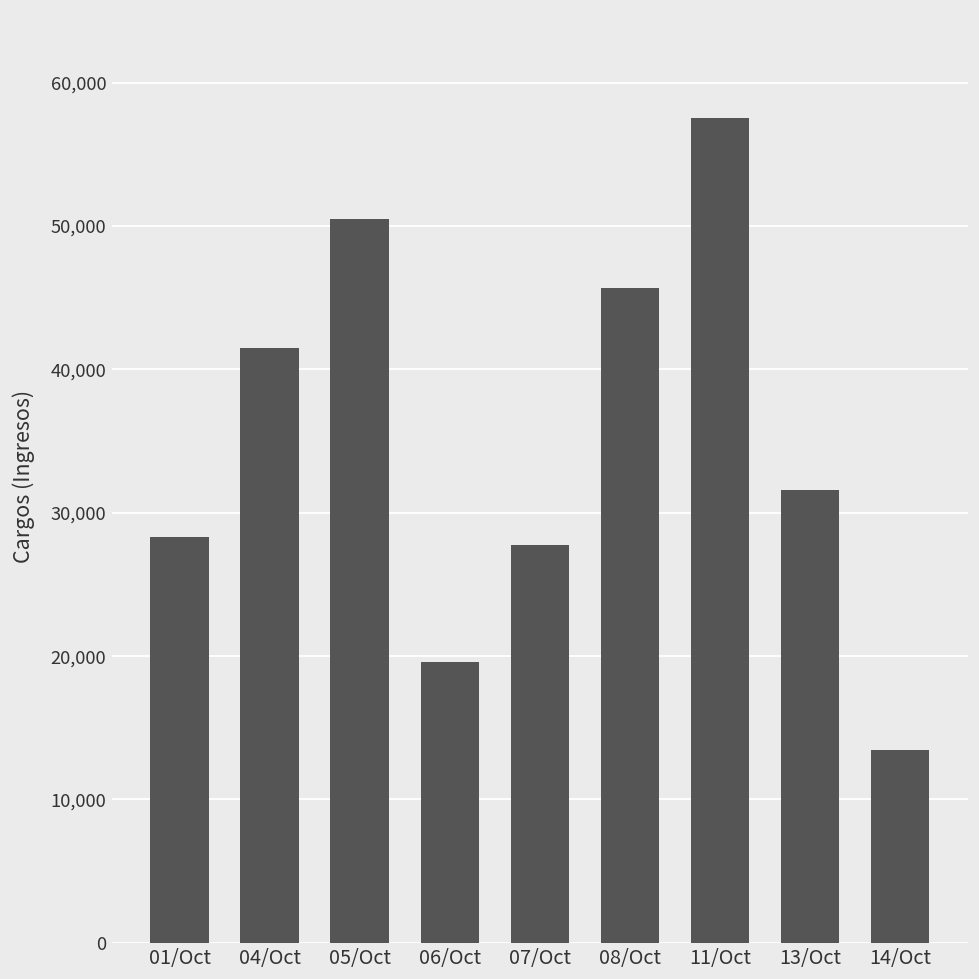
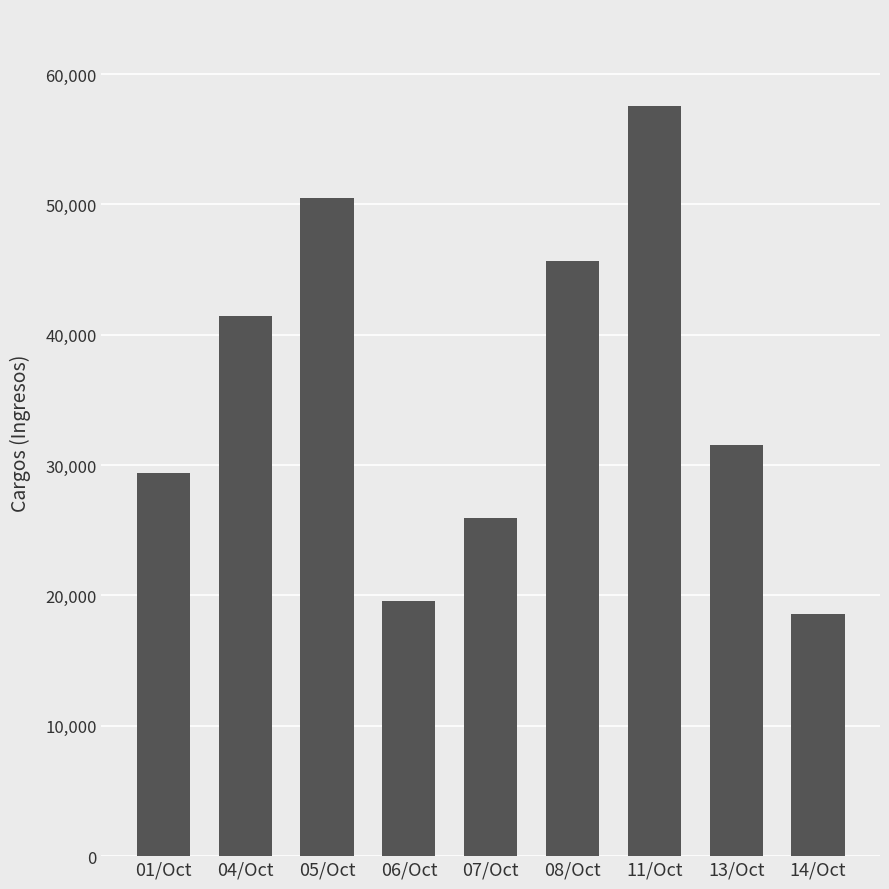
  {
-   "01/Oct": "28,300",
+   "01/Oct": "29,400",
    "04/Oct": "41,500",
    "05/Oct": "50,500",
    "06/Oct": "19,600",
-   "07/Oct": "27,700",
+   "07/Oct": "26,000",
    "08/Oct": "45,700",
    "11/Oct": "57,600",
    "13/Oct": "31,600",
-   "14/Oct": "13,400"
+   "14/Oct": "18,600"
  }
